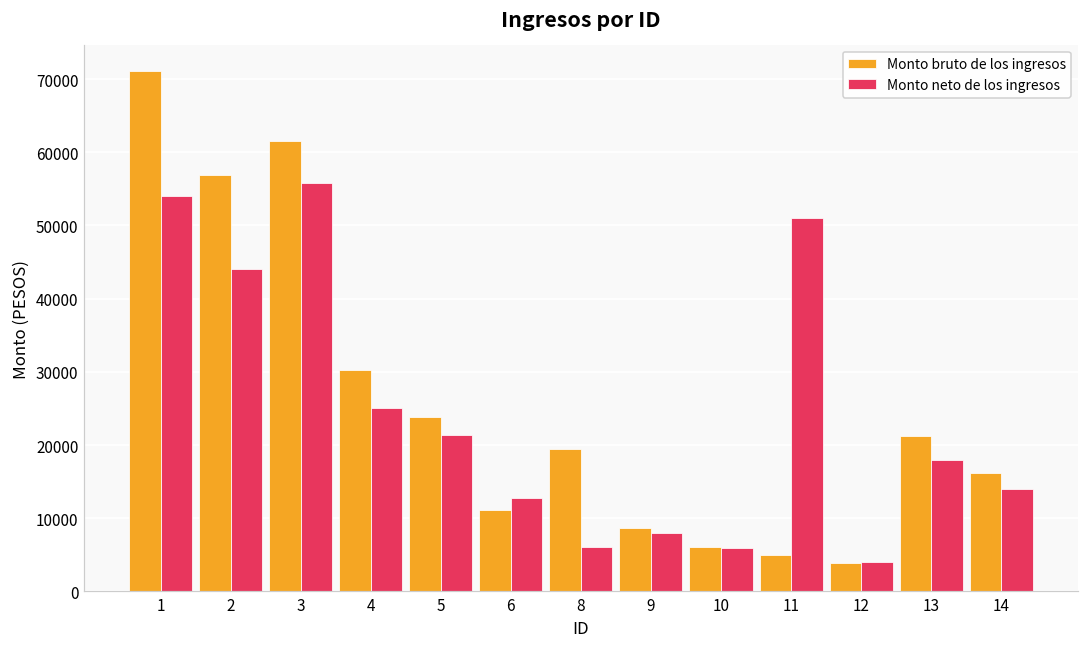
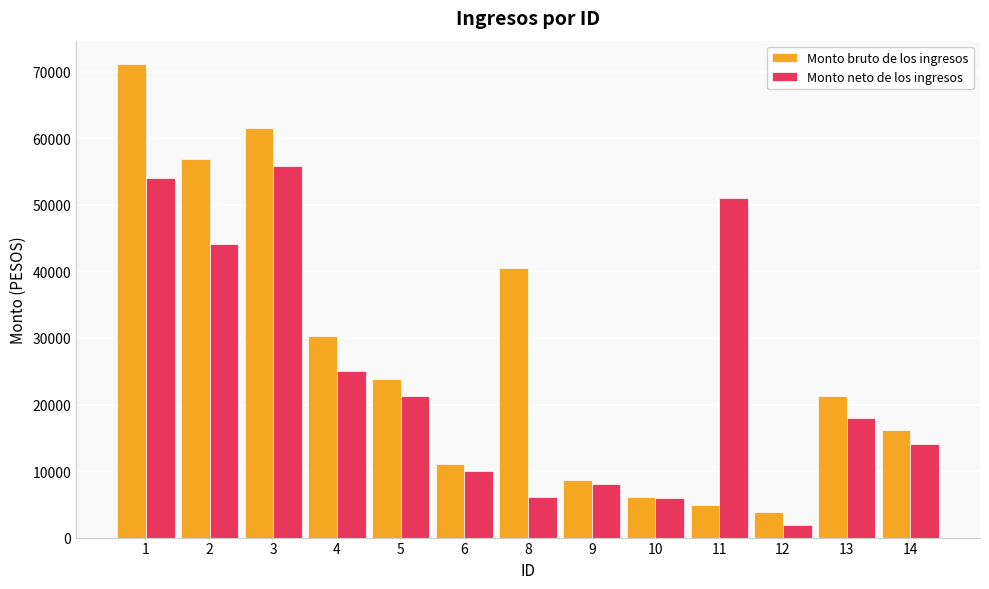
  {
    "Monto bruto de los ingresos": {
      "1": 71000,
      "2": 57000,
      "3": 62000,
      "4": 30000,
      "5": 24000,
      "6": 11000,
-     "8": 19000,
+     "8": 40000,
      "9": 9000,
      "10": 6000,
      "11": 5000,
      "12": 4000,
      "13": 21000,
      "14": 16000
    },
    "Monto neto de los ingresos": {
      "1": 54000,
      "2": 44000,
      "3": 56000,
      "4": 25000,
      "5": 21000,
-     "6": 13000,
+     "6": 10000,
      "8": 6000,
      "9": 8000,
      "10": 6000,
      "11": 51000,
-     "12": 4000,
+     "12": 2000,
      "13": 18000,
      "14": 14000
    }
  }
